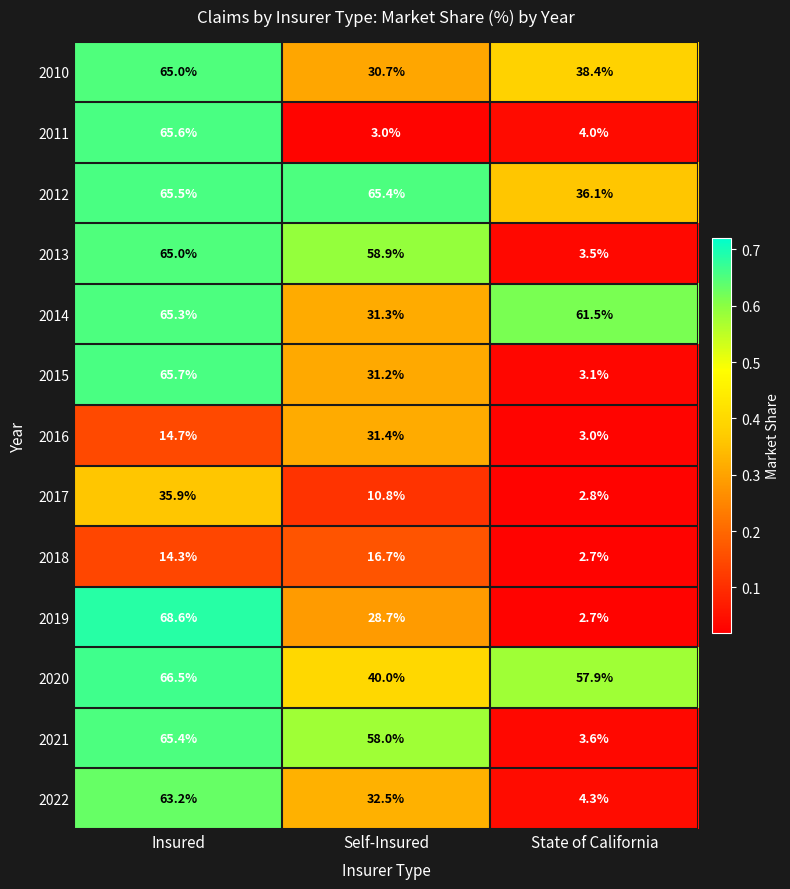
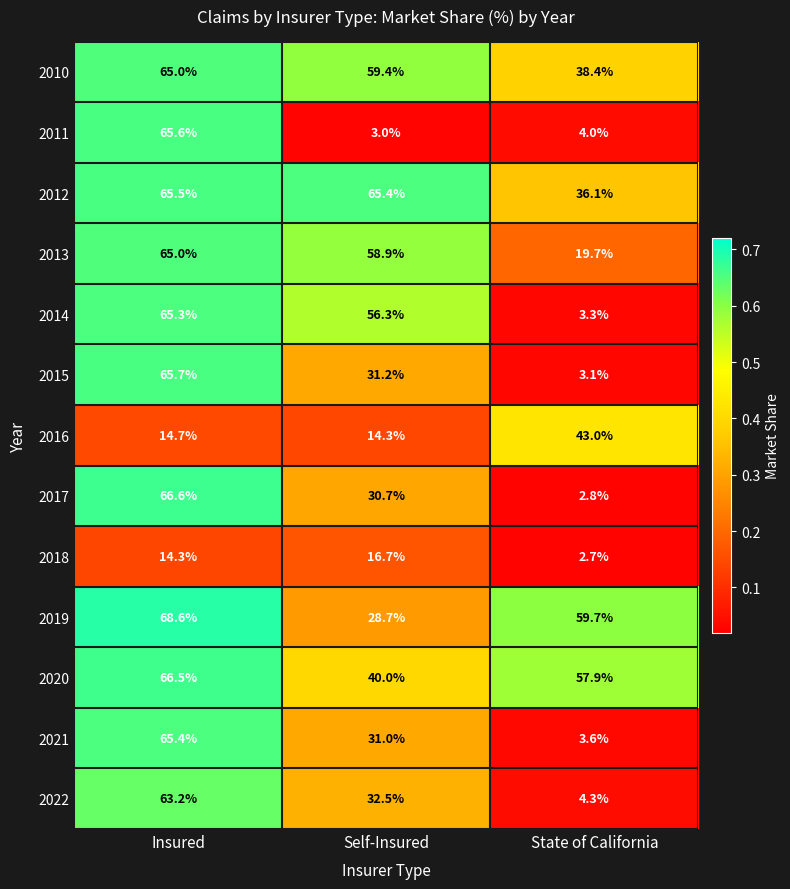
  {
    "2010": {
      "Insured": "65.0%",
-     "Self-Insured": "30.7%",
+     "Self-Insured": "59.4%",
      "State of California": "38.4%"
    },
    "2011": {
      "Insured": "65.6%",
      "Self-Insured": "3.0%",
      "State of California": "4.0%"
    },
    "2012": {
      "Insured": "65.5%",
      "Self-Insured": "65.4%",
      "State of California": "36.1%"
    },
    "2013": {
      "Insured": "65.0%",
      "Self-Insured": "58.9%",
-     "State of California": "3.5%"
+     "State of California": "19.7%"
    },
    "2014": {
      "Insured": "65.3%",
-     "Self-Insured": "31.3%",
-     "State of California": "61.5%"
+     "Self-Insured": "56.3%",
+     "State of California": "3.3%"
    },
    "2015": {
      "Insured": "65.7%",
      "Self-Insured": "31.2%",
      "State of California": "3.1%"
    },
    "2016": {
      "Insured": "14.7%",
-     "Self-Insured": "31.4%",
-     "State of California": "3.0%"
+     "Self-Insured": "14.3%",
+     "State of California": "43.0%"
    },
    "2017": {
-     "Insured": "35.9%",
-     "Self-Insured": "10.8%",
+     "Insured": "66.6%",
+     "Self-Insured": "30.7%",
      "State of California": "2.8%"
    },
    "2018": {
      "Insured": "14.3%",
      "Self-Insured": "16.7%",
      "State of California": "2.7%"
    },
    "2019": {
      "Insured": "68.6%",
      "Self-Insured": "28.7%",
-     "State of California": "2.7%"
+     "State of California": "59.7%"
    },
    "2020": {
      "Insured": "66.5%",
      "Self-Insured": "40.0%",
      "State of California": "57.9%"
    },
    "2021": {
      "Insured": "65.4%",
-     "Self-Insured": "58.0%",
+     "Self-Insured": "31.0%",
      "State of California": "3.6%"
    },
    "2022": {
      "Insured": "63.2%",
      "Self-Insured": "32.5%",
      "State of California": "4.3%"
    }
  }
